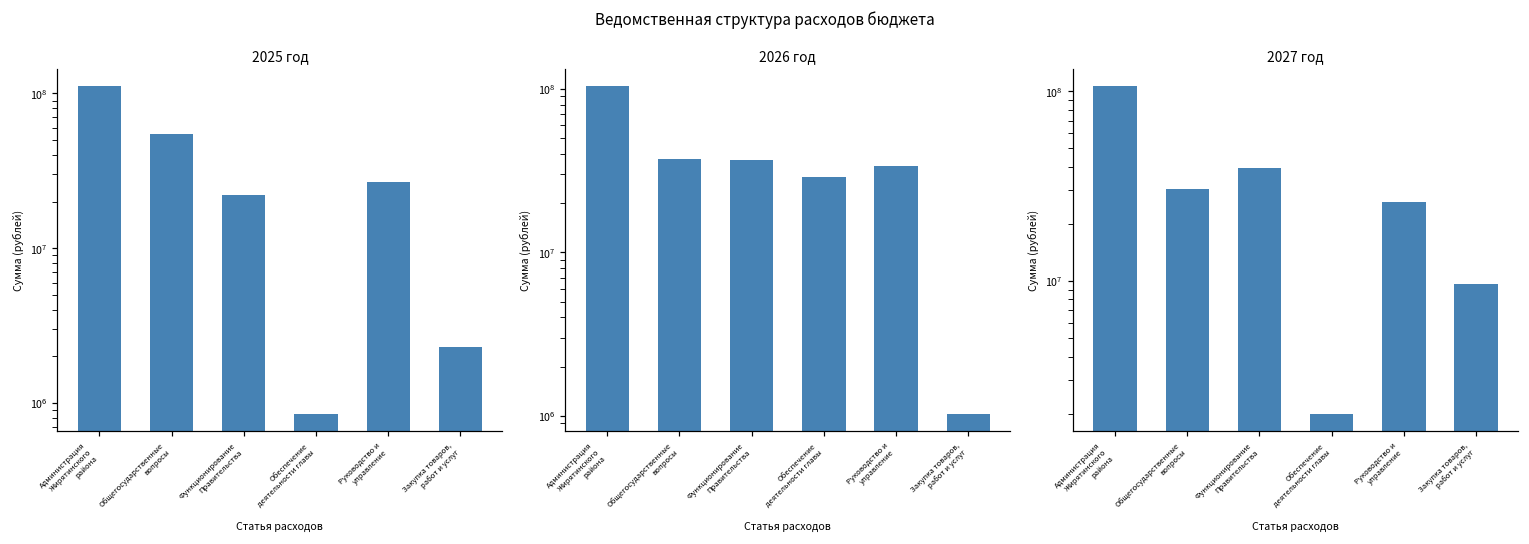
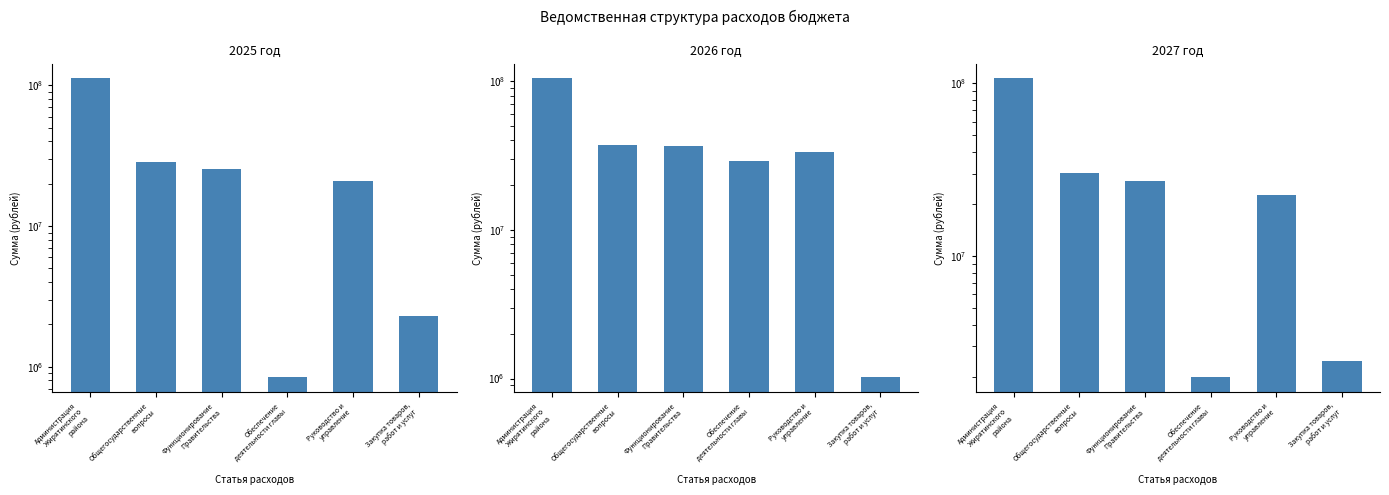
  {
    "2025 год": {
      "Администрация Жирятинского района": 110000000,
-     "Общегосударственные вопросы": 55000000,
-     "Функционирование Правительства": 22000000,
+     "Общегосударственные вопросы": 29000000,
+     "Функционирование Правительства": 25000000,
      "Обеспечение деятельности главы": 800000,
-     "Руководство и управление": 27000000,
+     "Руководство и управление": 21000000,
      "Закупка товаров, работ и услуг": 2300000
    },
    "2026 год": {
      "Администрация Жирятинского района": 100000000,
      "Общегосударственные вопросы": 37000000,
      "Функционирование Правительства": 37000000,
      "Обеспечение деятельности главы": 29000000,
      "Руководство и управление": 34000000,
      "Закупка товаров, работ и услуг": 1000000
    },
    "2027 год": {
      "Администрация Жирятинского района": 110000000,
      "Общегосударственные вопросы": 30000000,
-     "Функционирование Правительства": 39000000,
+     "Функционирование Правительства": 27000000,
      "Обеспечение деятельности главы": 2000000,
-     "Руководство и управление": 26000000,
-     "Закупка товаров, работ и услуг": 10000000
+     "Руководство и управление": 23000000,
+     "Закупка товаров, работ и услуг": 2500000
    }
  }
